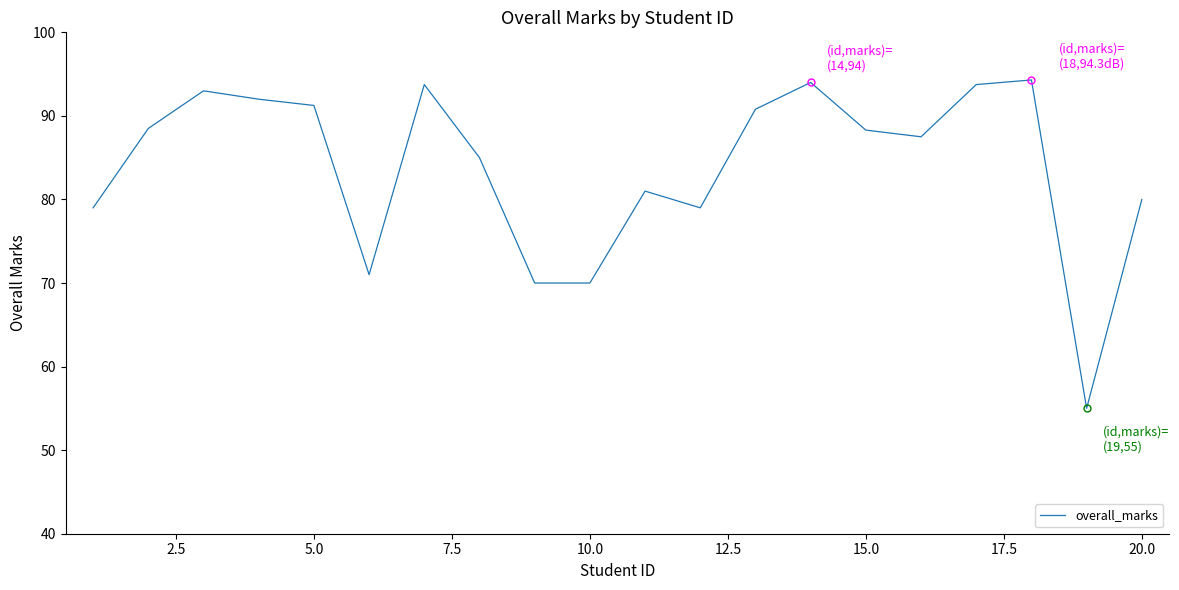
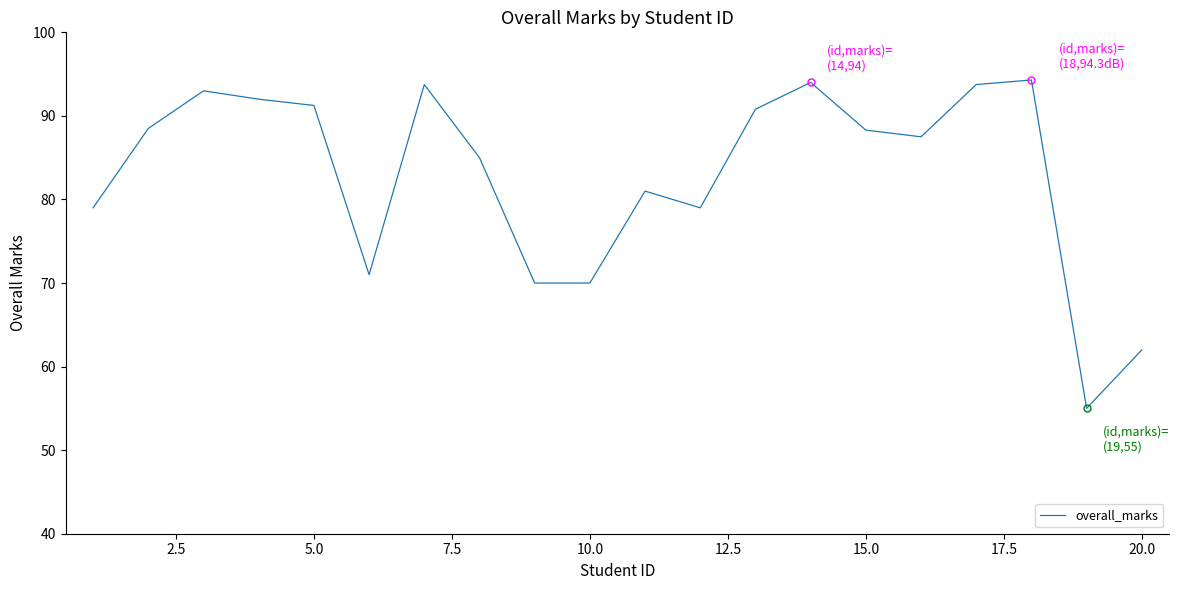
  {
    "overall_marks": {
      "5.0": 91,
      "10.0": 70,
      "15.0": 88,
-     "20.0": 80
+     "20.0": 62
    }
  }
